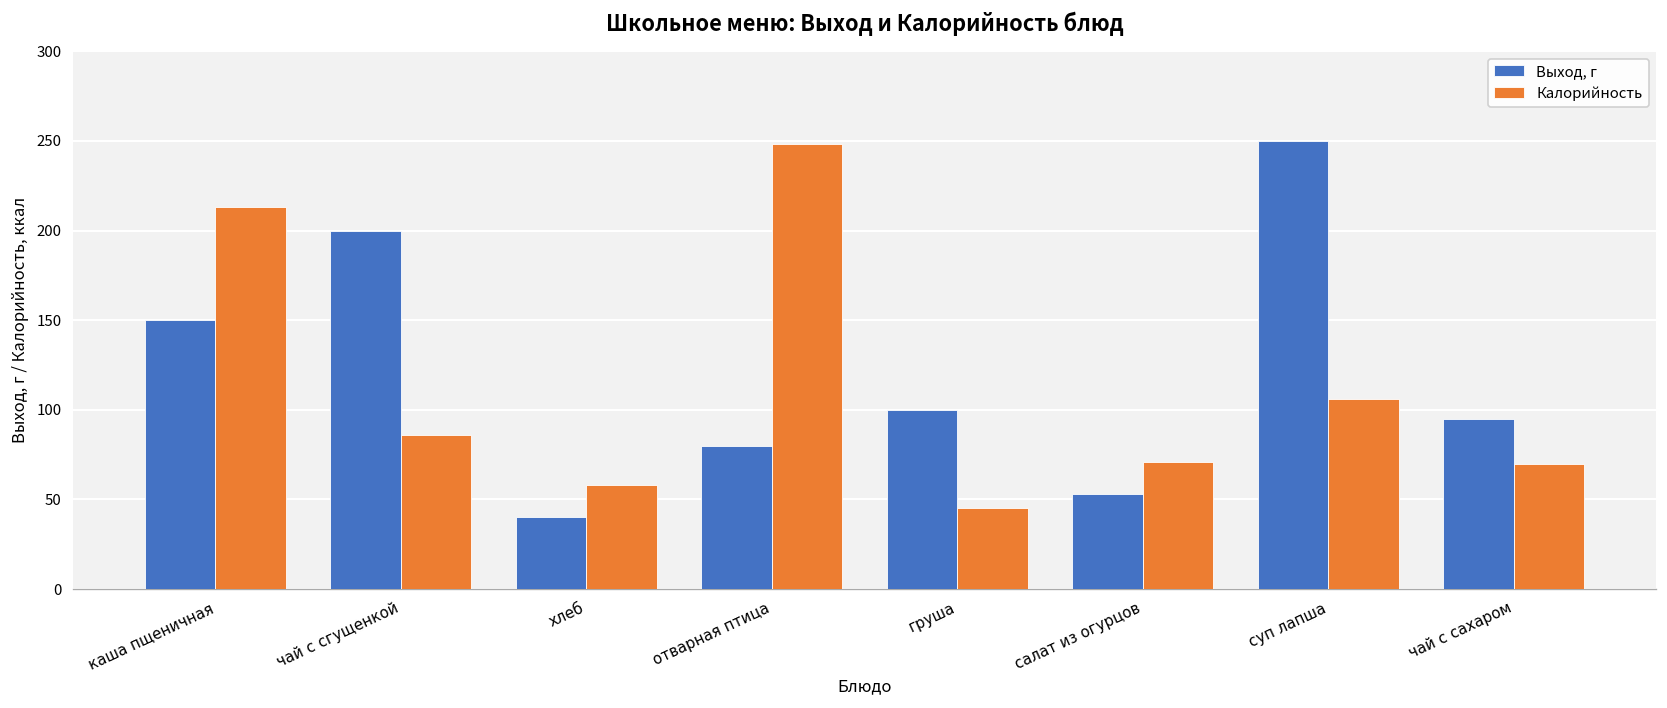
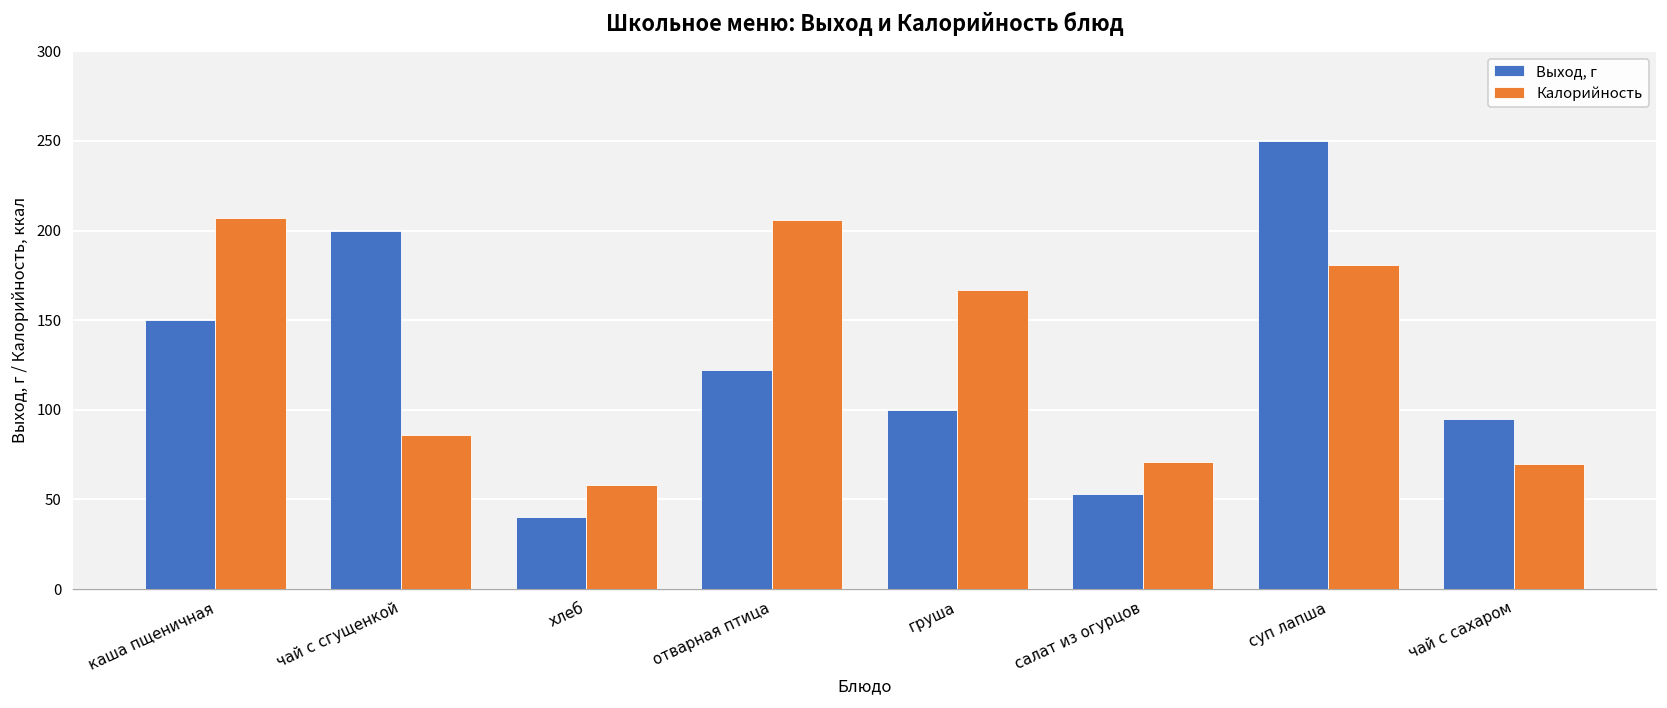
  {
    "Выход, г": {
      "каша пщеничная": 150,
      "чай с сгущенкой": 200,
      "хлеб": 40,
-     "отварная птица": 80,
+     "отварная птица": 122,
      "груша": 100,
      "салат из огурцов": 53,
      "суп лапша": 250,
      "чай с сахаром": 95
    },
    "Калорийность": {
-     "каша пщеничная": 213,
+     "каша пщеничная": 207,
      "чай с сгущенкой": 86,
      "хлеб": 58,
-     "отварная птица": 248,
-     "груша": 45,
+     "отварная птица": 206,
+     "груша": 167,
      "салат из огурцов": 71,
-     "суп лапша": 106,
+     "суп лапша": 181,
      "чай с сахаром": 70
    }
  }
